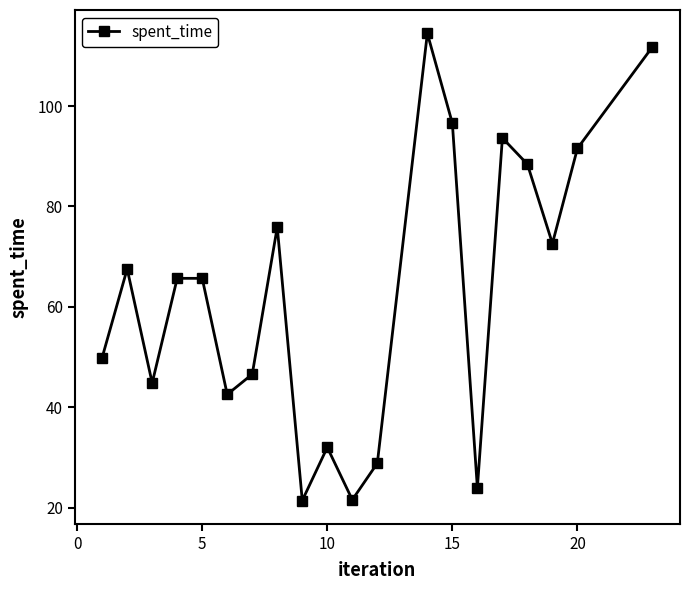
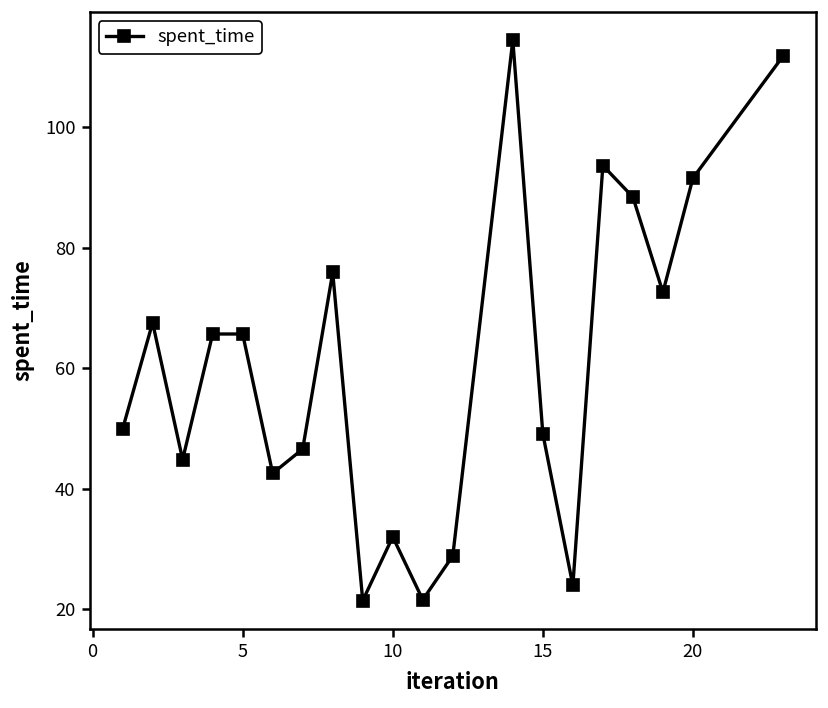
  {
    "5": 66,
    "10": 32,
-   "15": 97,
+   "15": 49,
    "20": 92
  }
